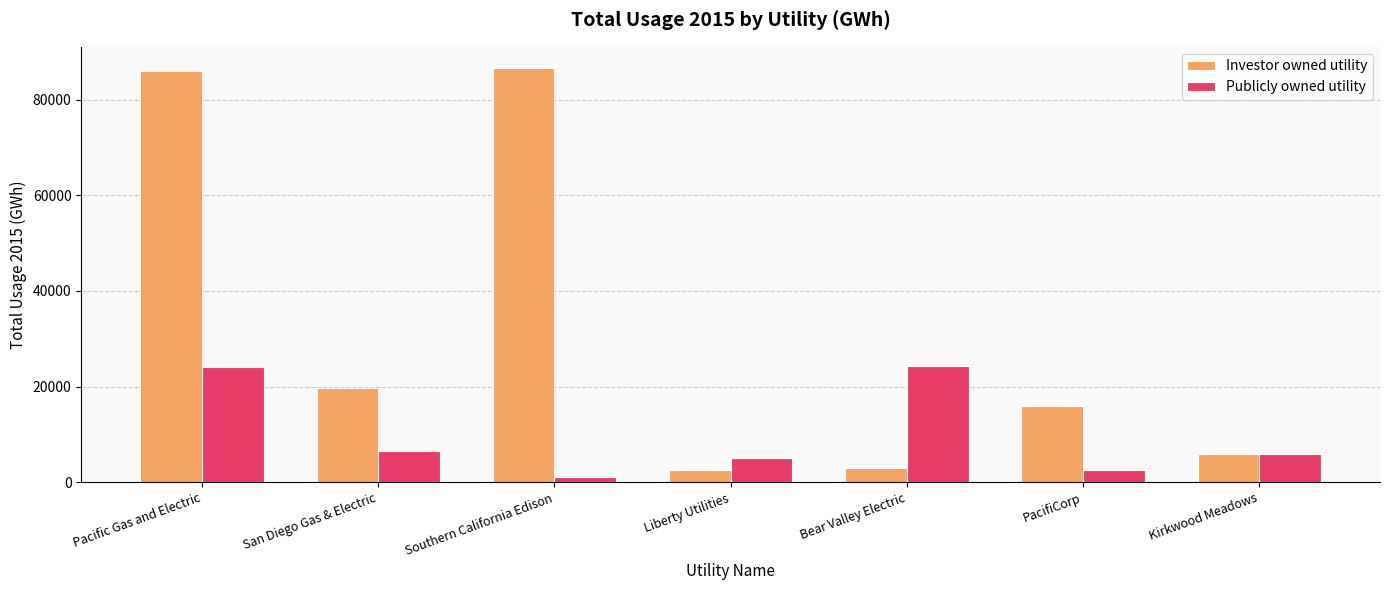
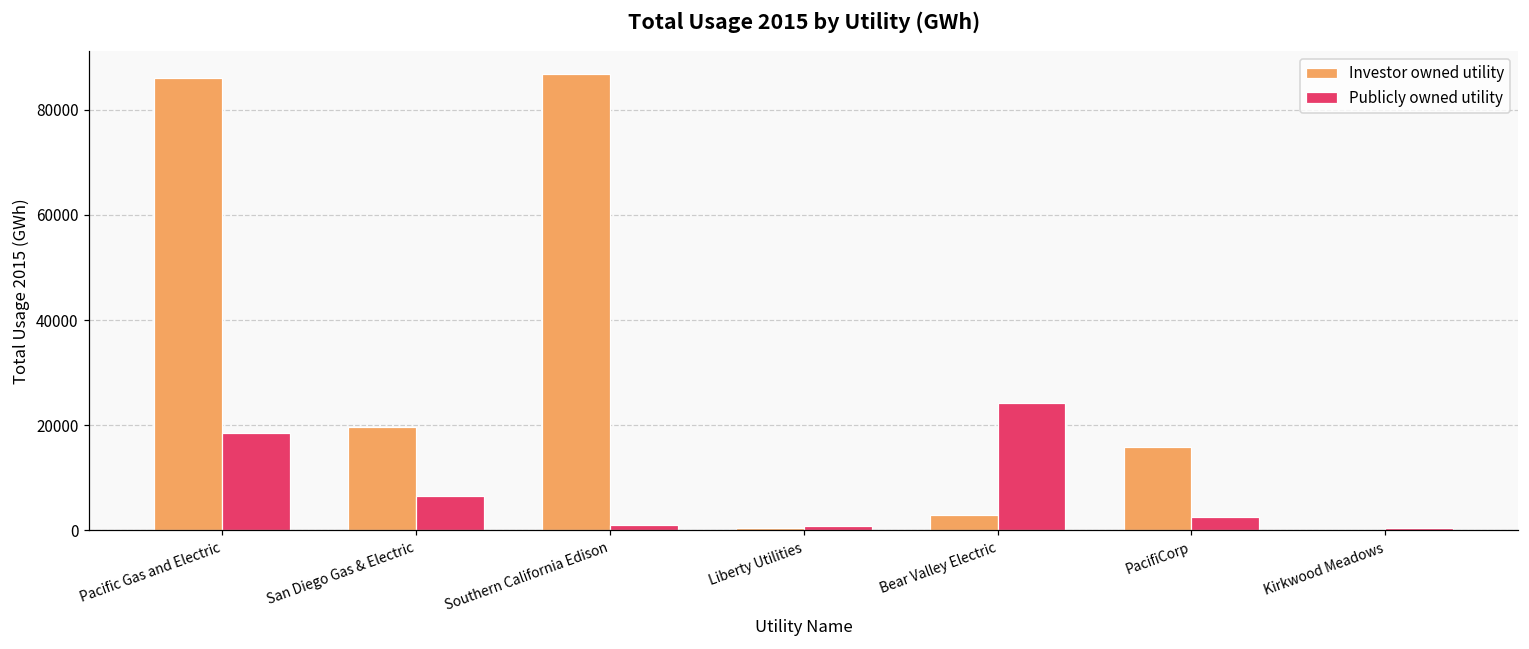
  {
    "Investor owned utility": {
      "Pacific Gas and Electric": 86000,
      "San Diego Gas & Electric": 20000,
      "Southern California Edison": 87000,
-     "Liberty Utilities": 3000,
+     "Liberty Utilities": 1000,
      "Bear Valley Electric": 3000,
      "PacifiCorp": 16000,
-     "Kirkwood Meadows": 6000
+     "Kirkwood Meadows": 0
    },
    "Publicly owned utility": {
-     "Pacific Gas and Electric": 24000,
+     "Pacific Gas and Electric": 19000,
      "San Diego Gas & Electric": 7000,
      "Southern California Edison": 1000,
-     "Liberty Utilities": 5000,
+     "Liberty Utilities": 1000,
      "Bear Valley Electric": 24000,
      "PacifiCorp": 2000,
-     "Kirkwood Meadows": 6000
+     "Kirkwood Meadows": 0
    }
  }
